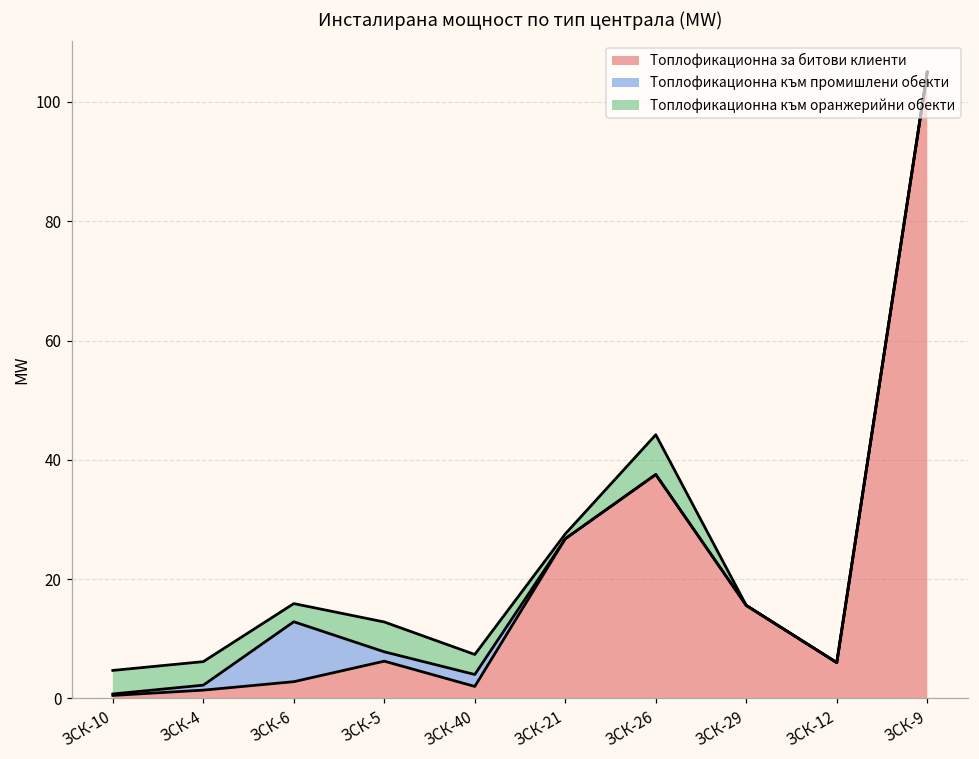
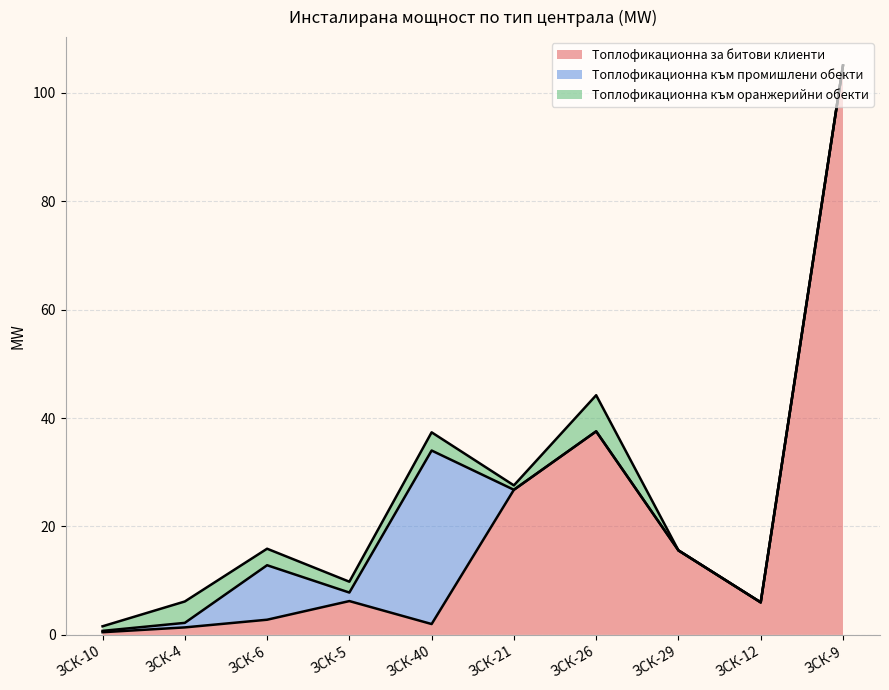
  {
    "Топлофикационна за битови клиенти": {
      "ЗСК-4": 1,
      "ЗСК-6": 3,
      "ЗСК-5": 6,
      "ЗСК-40": 2
    },
    "Топлофикационна към промишлени обекти": {
      "ЗСК-4": 1,
      "ЗСК-6": 10,
      "ЗСК-5": 2,
-     "ЗСК-40": 2
+     "ЗСК-40": 32
    },
    "Топлофикационна към оранжерийни обекти": {
-     "ЗСК-10": 4,
+     "ЗСК-10": 1,
      "ЗСК-4": 4,
      "ЗСК-6": 3,
-     "ЗСК-5": 5,
+     "ЗСК-5": 2,
      "ЗСК-40": 3,
      "ЗСК-21": 1,
      "ЗСК-26": 7
    }
  }
